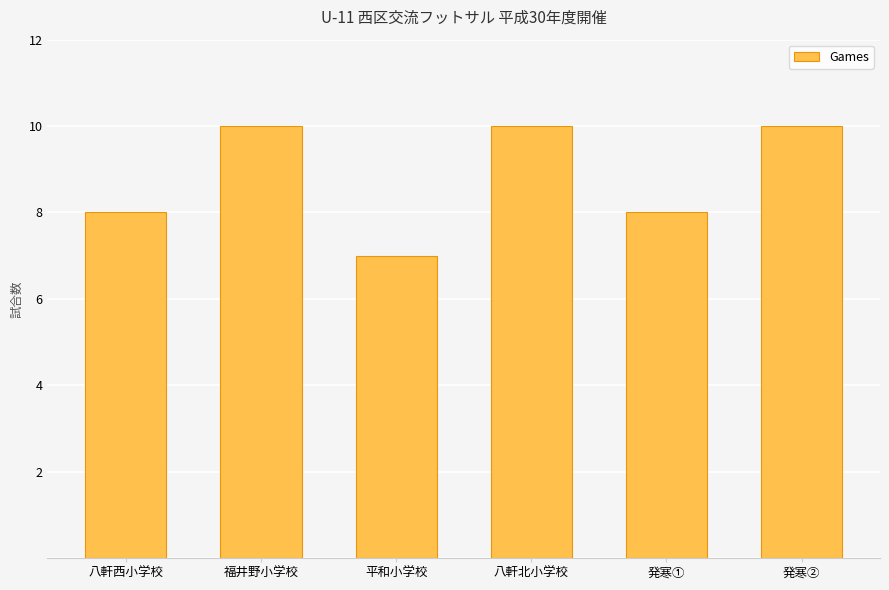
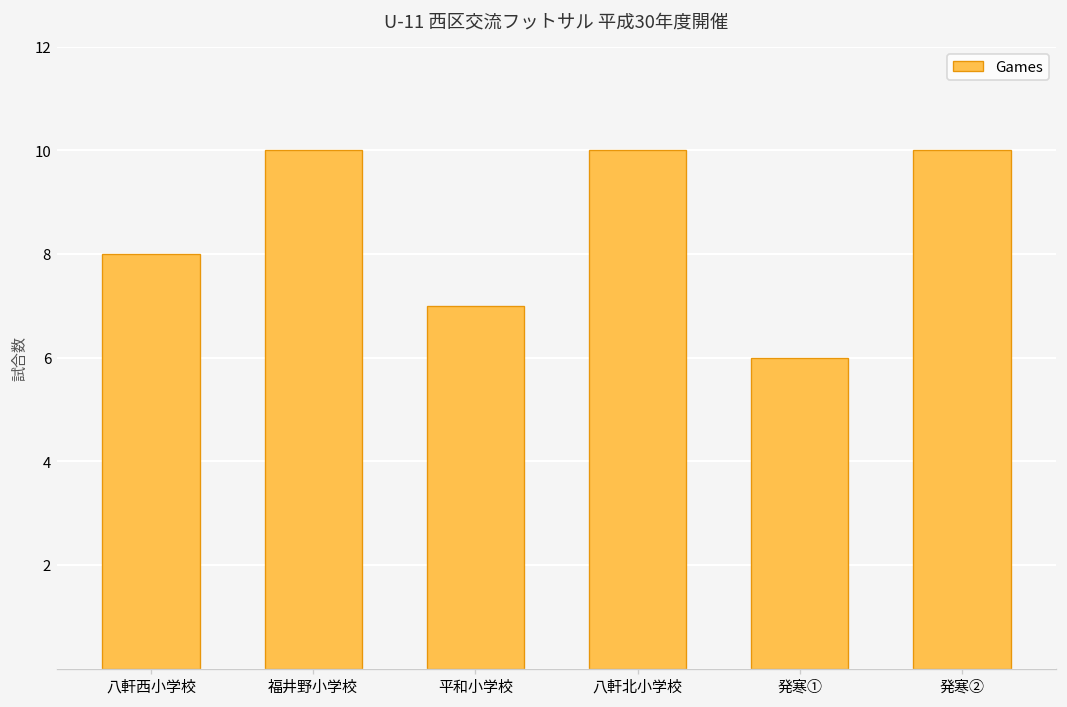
  {
    "八軒西小学校": 8,
    "福井野小学校": 10,
    "平和小学校": 7,
    "八軒北小学校": 10,
-   "発寒①": 8,
+   "発寒①": 6,
    "発寒②": 10
  }
